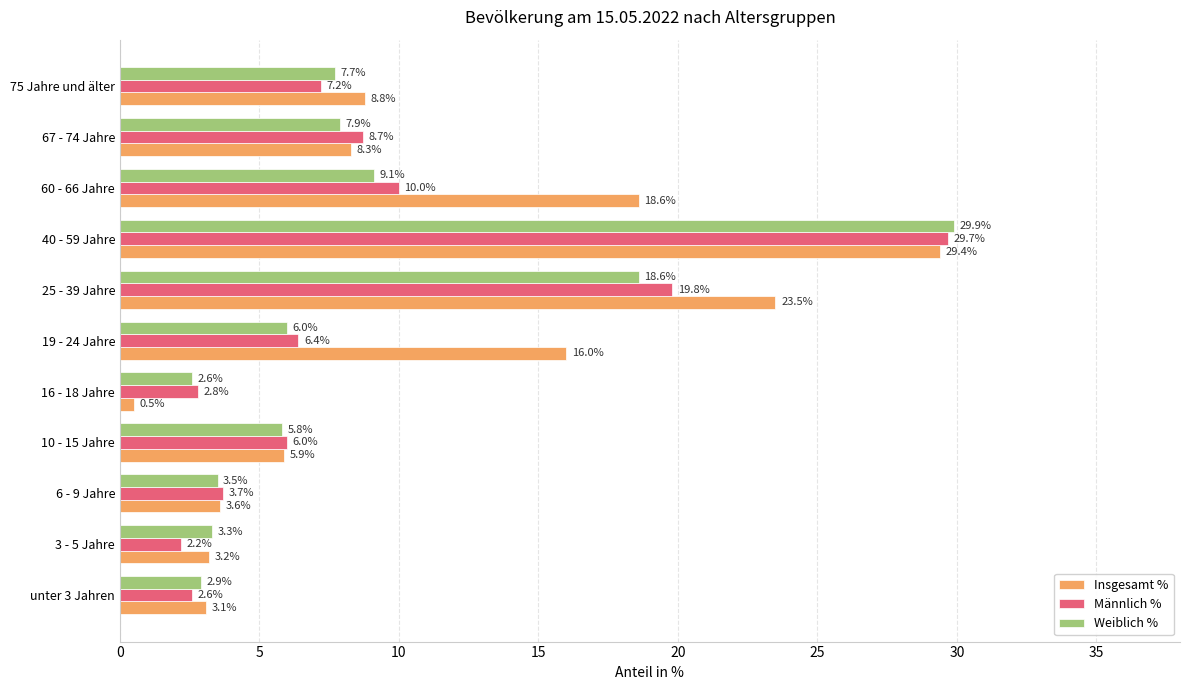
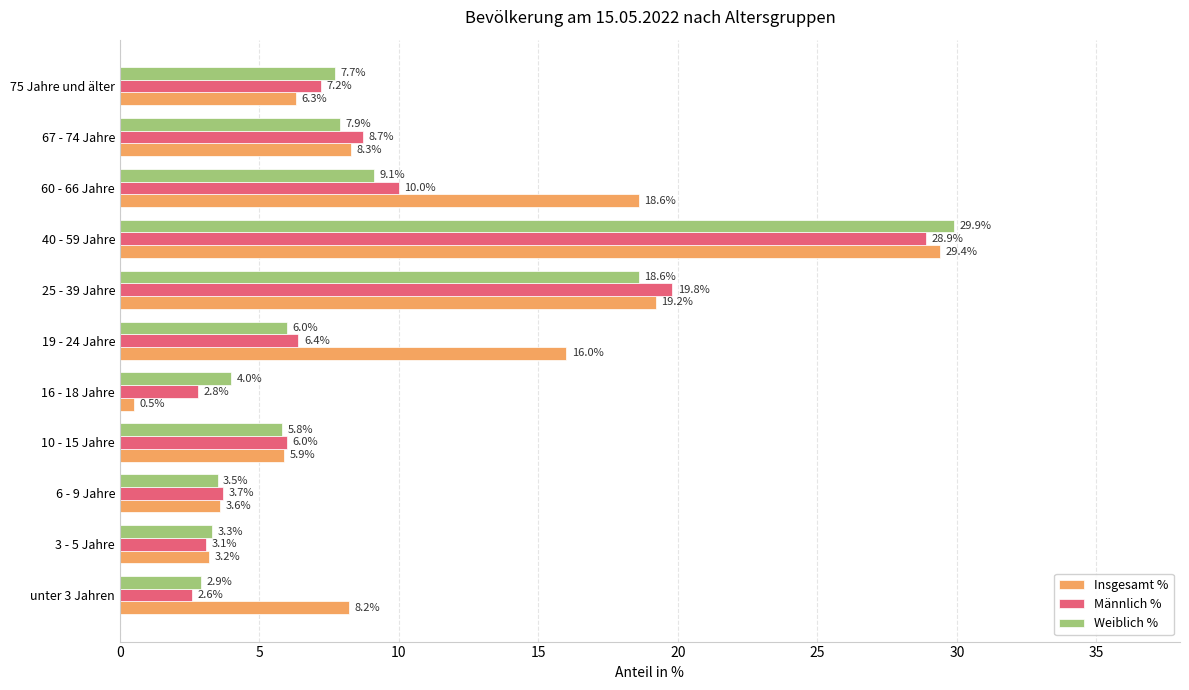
  {
    "Insgesamt %": {
-     "75 Jahre und älter": "8.8%",
+     "75 Jahre und älter": "6.3%",
      "67 - 74 Jahre": "8.3%",
      "60 - 66 Jahre": "18.6%",
      "40 - 59 Jahre": "29.4%",
-     "25 - 39 Jahre": "23.5%",
+     "25 - 39 Jahre": "19.2%",
      "19 - 24 Jahre": "16.0%",
      "16 - 18 Jahre": "0.5%",
      "10 - 15 Jahre": "5.9%",
      "6 - 9 Jahre": "3.6%",
      "3 - 5 Jahre": "3.2%",
-     "unter 3 Jahren": "3.1%"
+     "unter 3 Jahren": "8.2%"
    },
    "Männlich %": {
      "75 Jahre und älter": "7.2%",
      "67 - 74 Jahre": "8.7%",
      "60 - 66 Jahre": "10.0%",
-     "40 - 59 Jahre": "29.7%",
+     "40 - 59 Jahre": "28.9%",
      "25 - 39 Jahre": "19.8%",
      "19 - 24 Jahre": "6.4%",
      "16 - 18 Jahre": "2.8%",
      "10 - 15 Jahre": "6.0%",
      "6 - 9 Jahre": "3.7%",
-     "3 - 5 Jahre": "2.2%",
+     "3 - 5 Jahre": "3.1%",
      "unter 3 Jahren": "2.6%"
    },
    "Weiblich %": {
      "75 Jahre und älter": "7.7%",
      "67 - 74 Jahre": "7.9%",
      "60 - 66 Jahre": "9.1%",
      "40 - 59 Jahre": "29.9%",
      "25 - 39 Jahre": "18.6%",
      "19 - 24 Jahre": "6.0%",
-     "16 - 18 Jahre": "2.6%",
+     "16 - 18 Jahre": "4.0%",
      "10 - 15 Jahre": "5.8%",
      "6 - 9 Jahre": "3.5%",
      "3 - 5 Jahre": "3.3%",
      "unter 3 Jahren": "2.9%"
    }
  }
